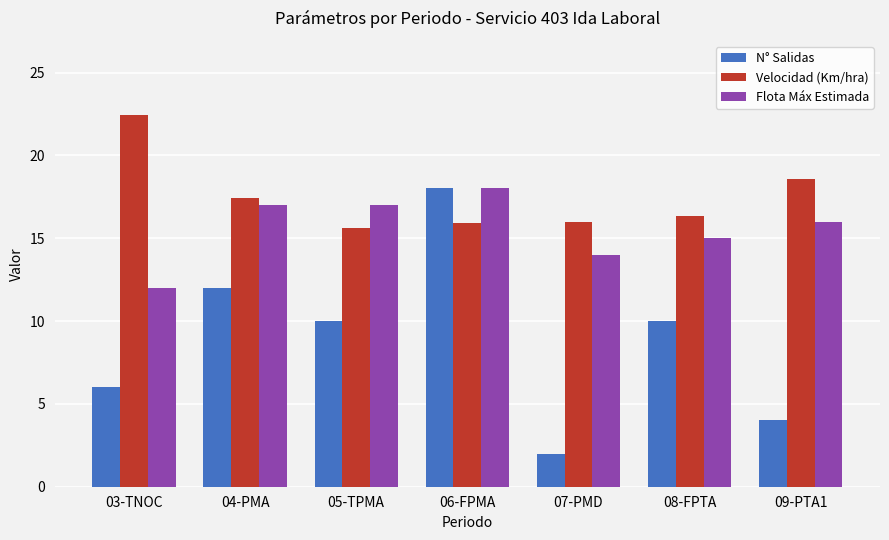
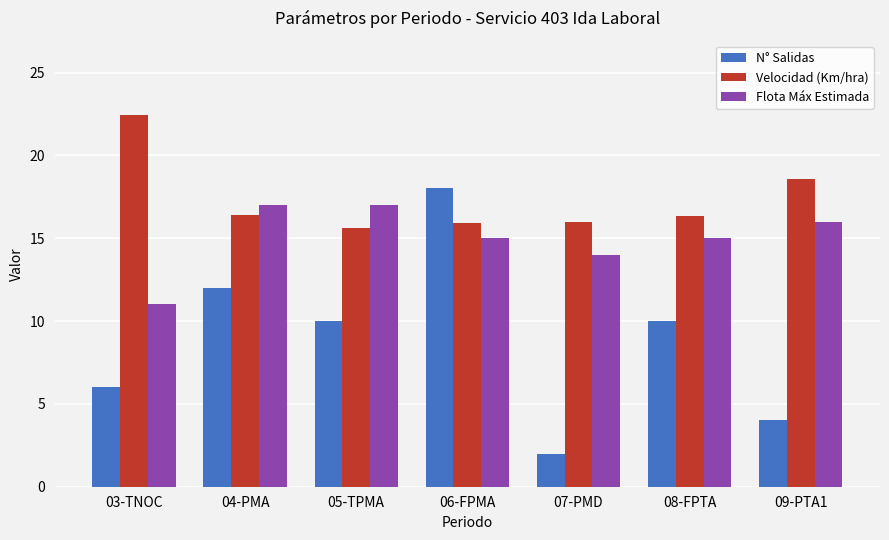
  {
    "N° Salidas": {
      "03-TNOC": 6.0,
      "04-PMA": 12.0,
      "05-TPMA": 10.0,
      "06-FPMA": 18.0,
      "07-PMD": 2.0,
      "08-FPTA": 10.0,
      "09-PTA1": 4.0
    },
    "Velocidad (Km/hra)": {
      "03-TNOC": 22.4,
-     "04-PMA": 17.4,
+     "04-PMA": 16.4,
      "05-TPMA": 15.6,
      "06-FPMA": 15.9,
      "07-PMD": 16.0,
      "08-FPTA": 16.4,
      "09-PTA1": 18.6
    },
    "Flota Máx Estimada": {
-     "03-TNOC": 12,
+     "03-TNOC": 11,
      "04-PMA": 17,
      "05-TPMA": 17,
-     "06-FPMA": 18,
+     "06-FPMA": 15,
      "07-PMD": 14,
      "08-FPTA": 15,
      "09-PTA1": 16
    }
  }
